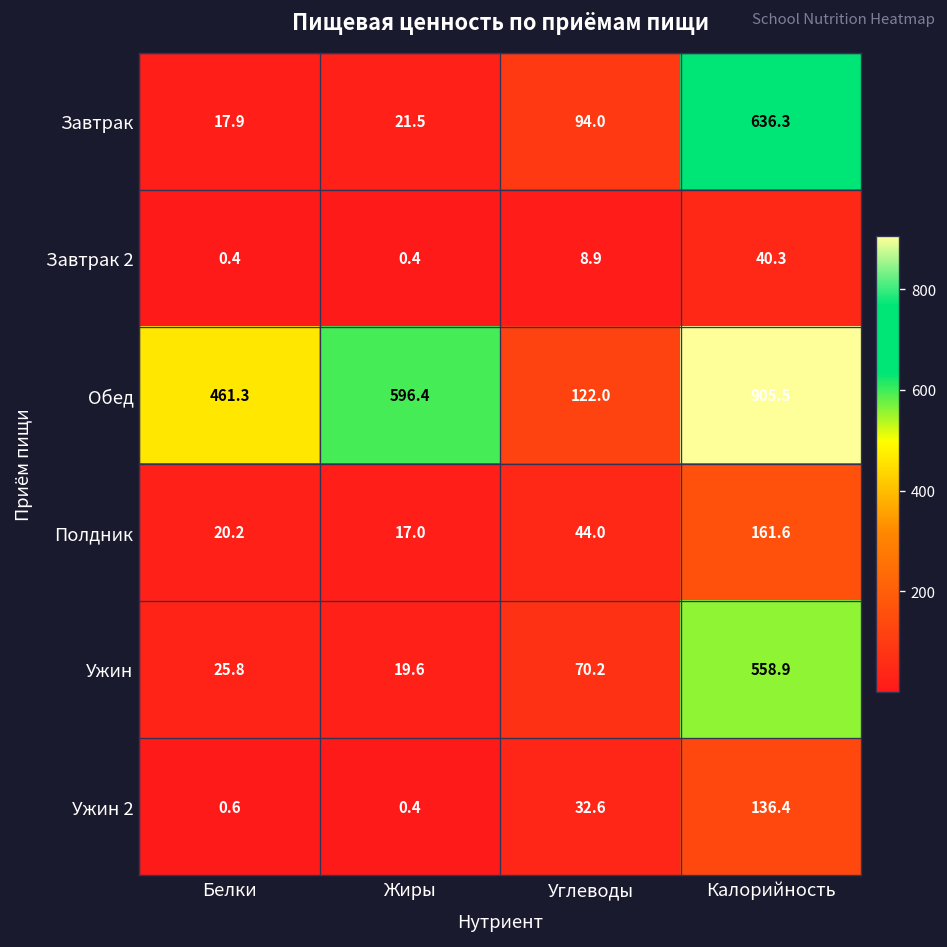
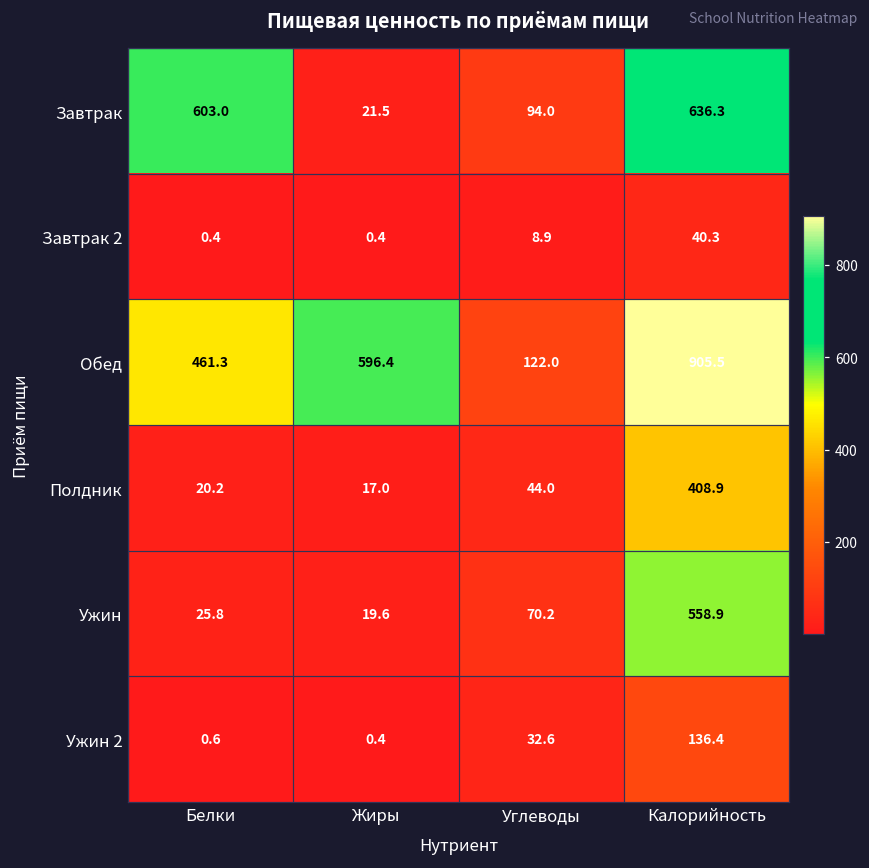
  {
    "Завтрак": {
-     "Белки": 17.9,
+     "Белки": 603.0,
      "Жиры": 21.5,
      "Углеводы": 94.0,
      "Калорийность": 636.3
    },
    "Завтрак 2": {
      "Белки": 0.4,
      "Жиры": 0.4,
      "Углеводы": 8.9,
      "Калорийность": 40.3
    },
    "Обед": {
      "Белки": 461.3,
      "Жиры": 596.4,
      "Углеводы": 122.0,
      "Калорийность": 905.5
    },
    "Полдник": {
      "Белки": 20.2,
      "Жиры": 17.0,
      "Углеводы": 44.0,
-     "Калорийность": 161.6
+     "Калорийность": 408.9
    },
    "Ужин": {
      "Белки": 25.8,
      "Жиры": 19.6,
      "Углеводы": 70.2,
      "Калорийность": 558.9
    },
    "Ужин 2": {
      "Белки": 0.6,
      "Жиры": 0.4,
      "Углеводы": 32.6,
      "Калорийность": 136.4
    }
  }
